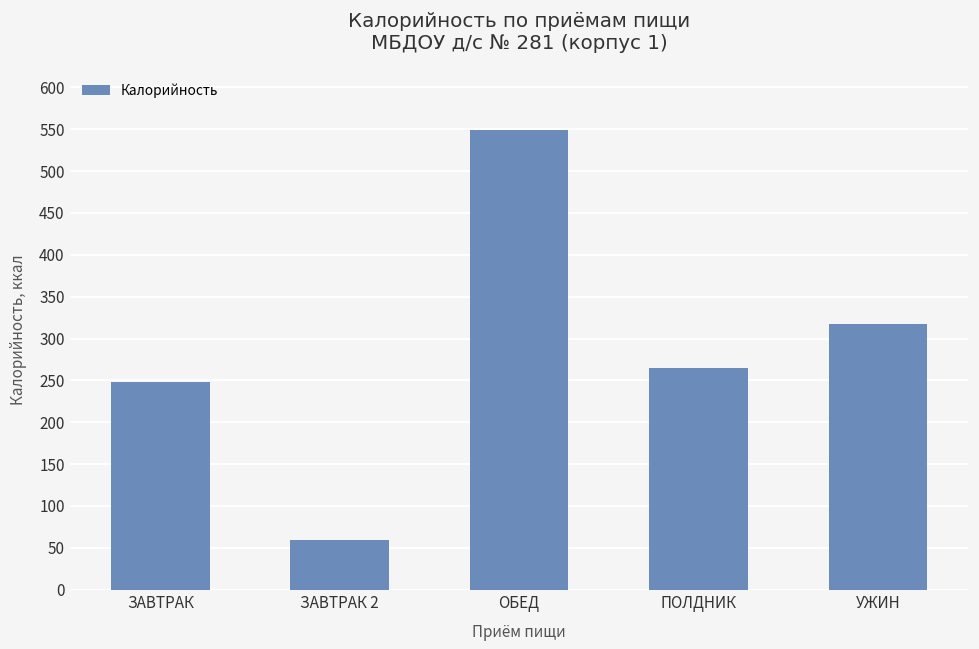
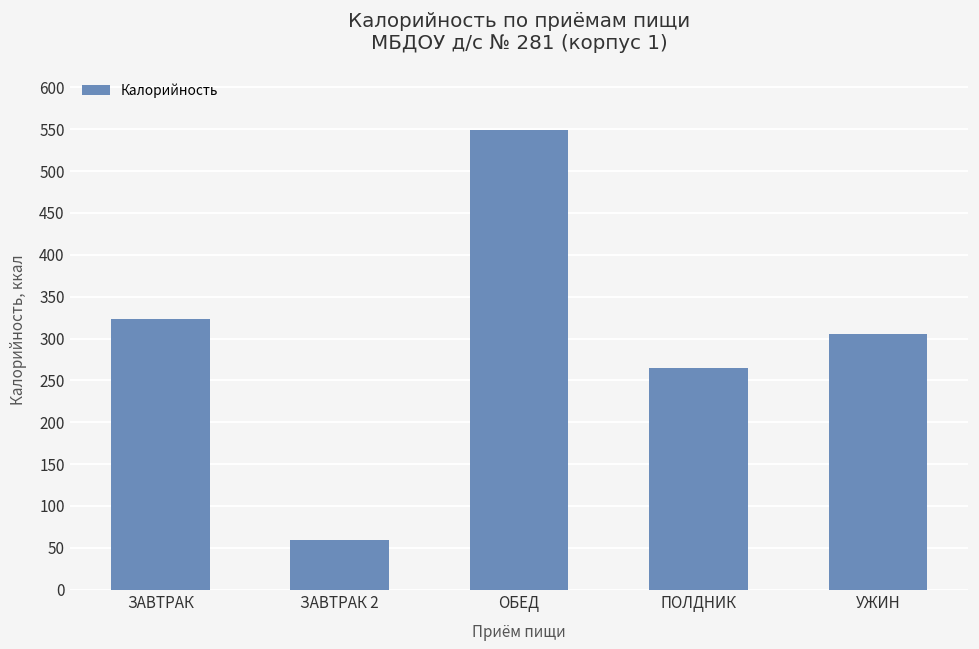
  {
-   "ЗАВТРАК": 250,
+   "ЗАВТРАК": 320,
    "ЗАВТРАК 2": 60,
    "ОБЕД": 550,
    "ПОЛДНИК": 260,
-   "УЖИН": 320
+   "УЖИН": 300
  }
